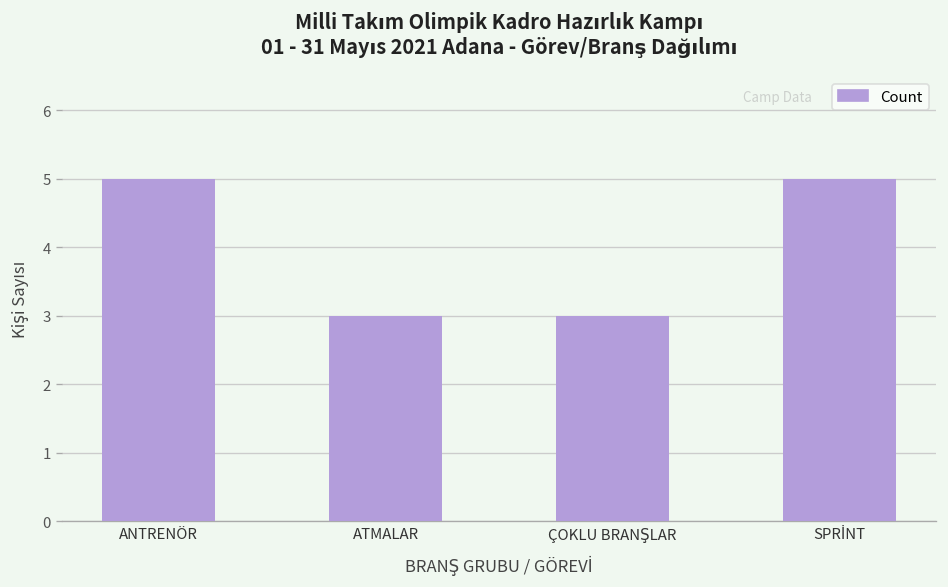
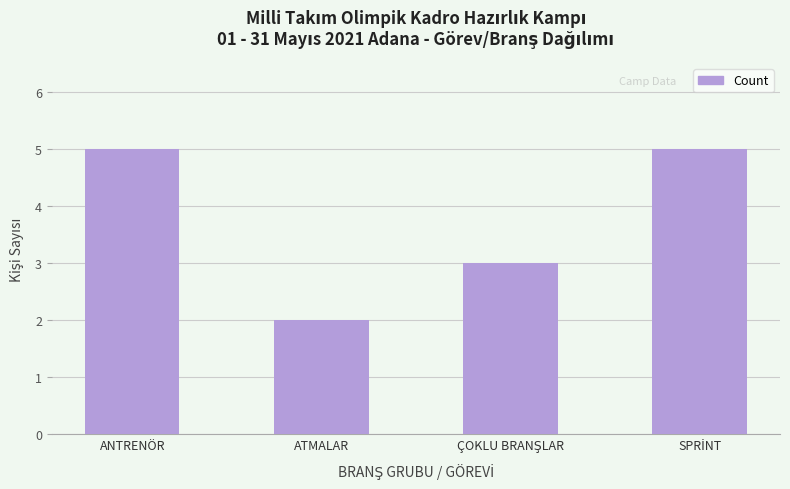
  {
    "ANTRENÖR": 5,
-   "ATMALAR": 3,
+   "ATMALAR": 2,
    "ÇOKLU BRANŞLAR": 3,
    "SPRİNT": 5
  }
